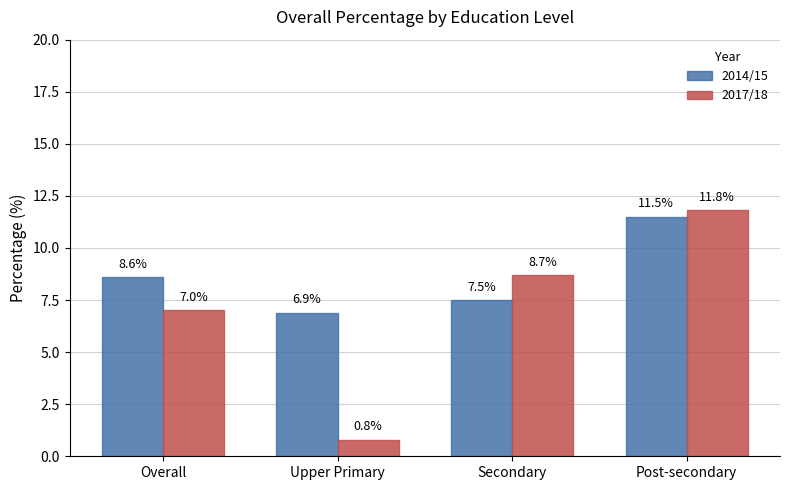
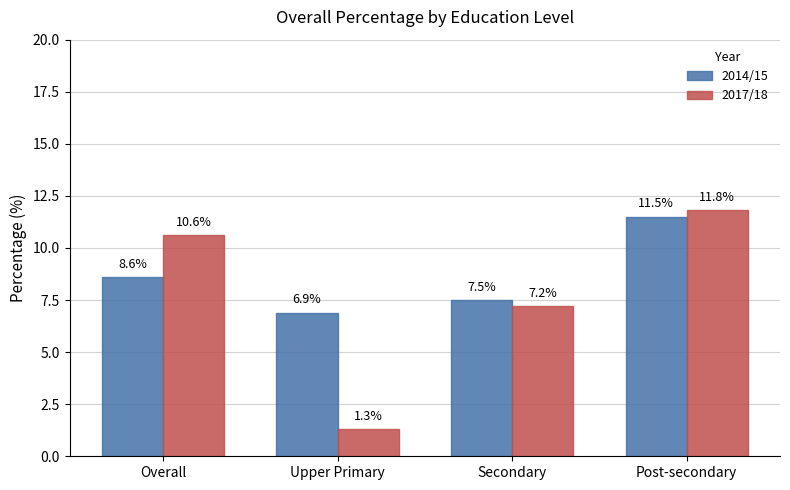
  {
    "2014/15": {
      "Overall": "8.6%",
      "Upper Primary": "6.9%",
      "Secondary": "7.5%",
      "Post-secondary": "11.5%"
    },
    "2017/18": {
-     "Overall": "7.0%",
-     "Upper Primary": "0.8%",
-     "Secondary": "8.7%",
+     "Overall": "10.6%",
+     "Upper Primary": "1.3%",
+     "Secondary": "7.2%",
      "Post-secondary": "11.8%"
    }
  }
